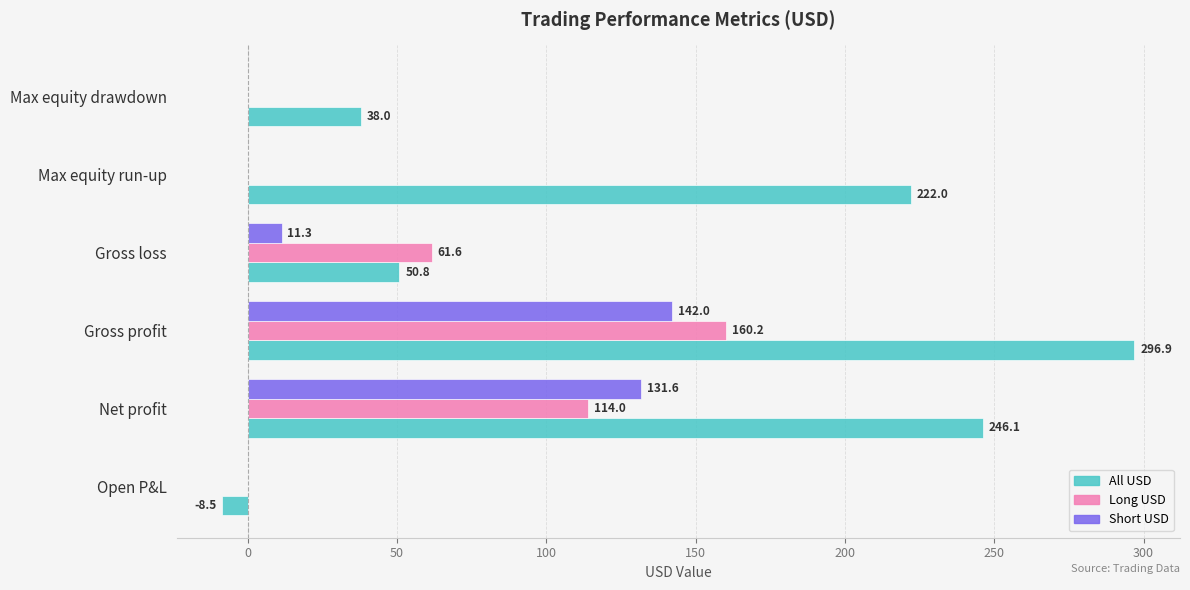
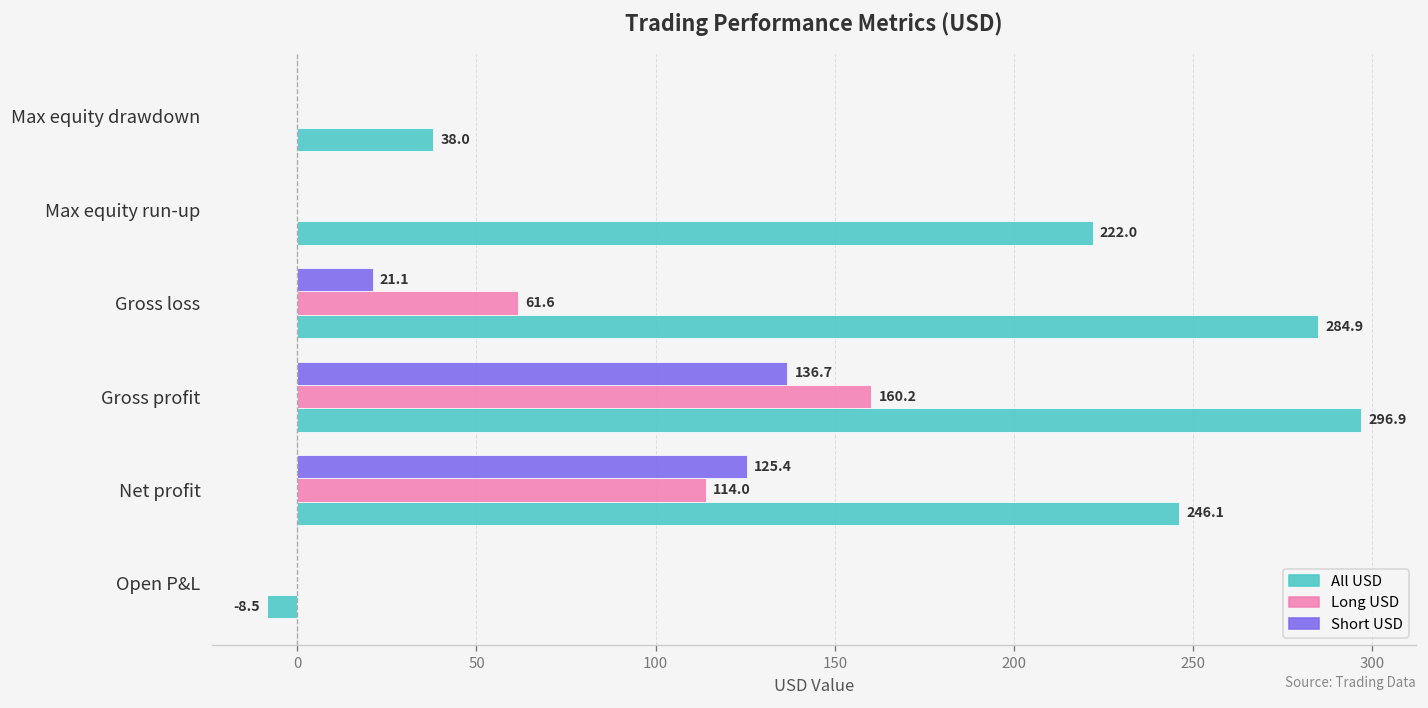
  {
    "All USD": {
      "Max equity drawdown": 38.0,
      "Max equity run-up": 222.0,
-     "Gross loss": 50.8,
+     "Gross loss": 284.9,
      "Gross profit": 296.9,
      "Net profit": 246.1,
      "Open P&L": -8.5
    },
    "Long USD": {
      "Gross loss": 61.6,
      "Gross profit": 160.2,
      "Net profit": 114.0
    },
    "Short USD": {
-     "Gross loss": 11.3,
-     "Gross profit": 142.0,
-     "Net profit": 131.6
+     "Gross loss": 21.1,
+     "Gross profit": 136.7,
+     "Net profit": 125.4
    }
  }
